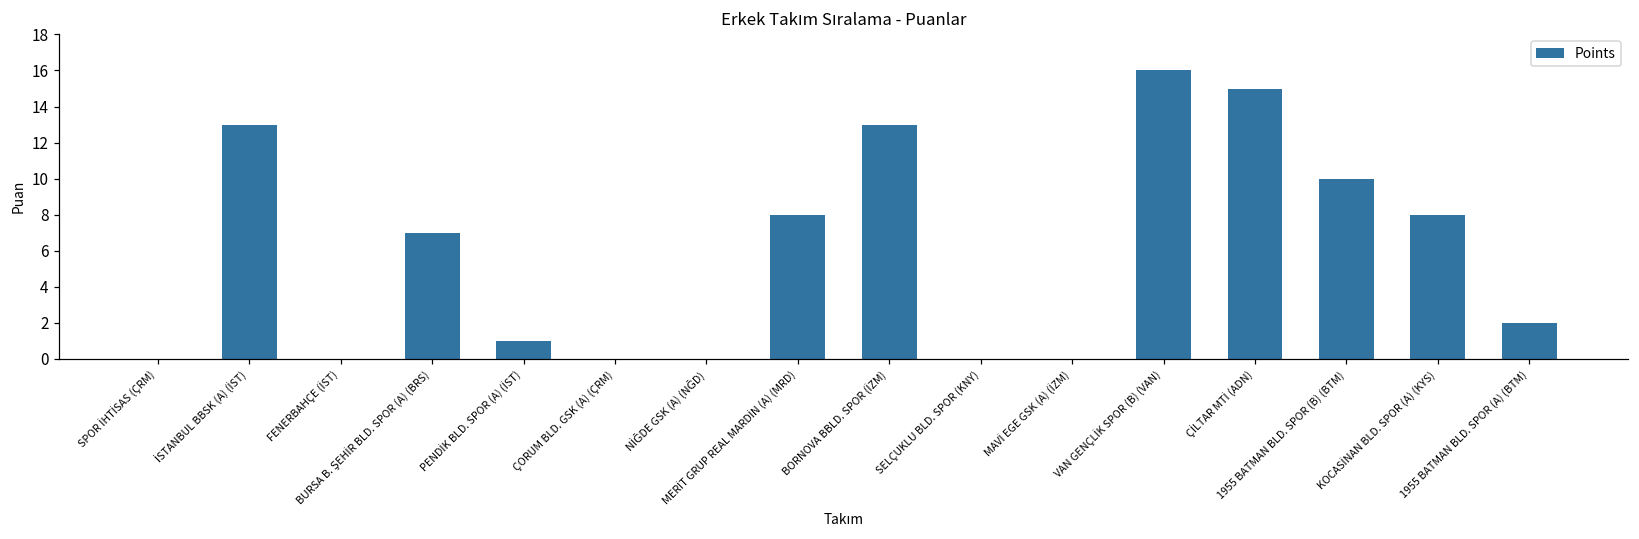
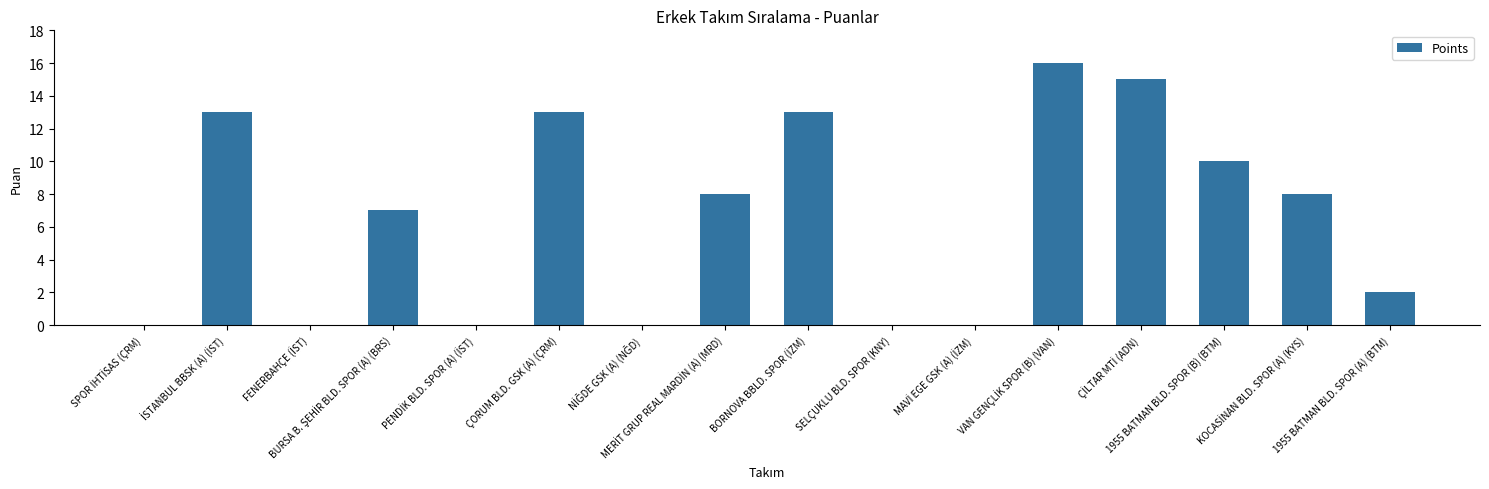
  {
    "SPOR İHTİSAS (ÇRM)": 0,
    "İSTANBUL BBSK (A) (İST)": 13,
    "FENERBAHÇE (İST)": 0,
    "BURSA B. ŞEHİR BLD. SPOR (A) (BRS)": 7,
-   "PENDİK BLD. SPOR (A) (İST)": 1,
-   "ÇORUM BLD. GSK (A) (ÇRM)": 0,
+   "PENDİK BLD. SPOR (A) (İST)": 0,
+   "ÇORUM BLD. GSK (A) (ÇRM)": 13,
    "NİĞDE GSK (A) (NĞD)": 0,
    "MERİT GRUP REAL MARDİN (A) (MRD)": 8,
    "BORNOVA BBLD. SPOR (İZM)": 13,
    "SELÇUKLU BLD. SPOR (KNY)": 0,
    "MAVİ EGE GSK (A) (İZM)": 0,
    "VAN GENÇLİK SPOR (B) (VAN)": 16,
    "ÇİLTAR MTİ (ADN)": 15,
    "1955 BATMAN BLD. SPOR (B) (BTM)": 10,
    "KOCASİNAN BLD. SPOR (A) (KYS)": 8,
    "1955 BATMAN BLD. SPOR (A) (BTM)": 2
  }
